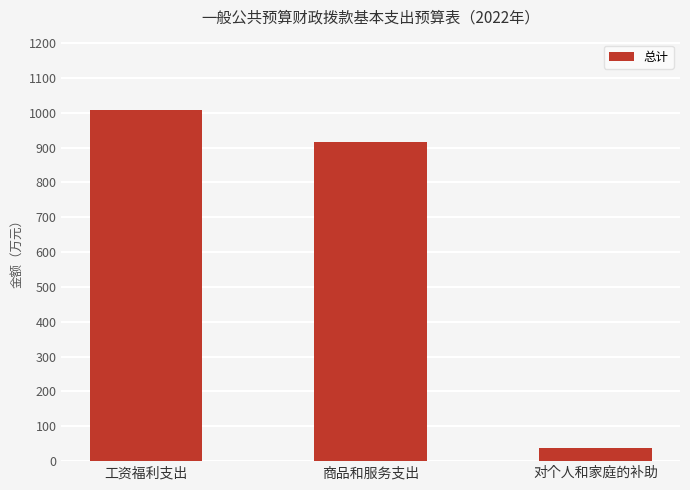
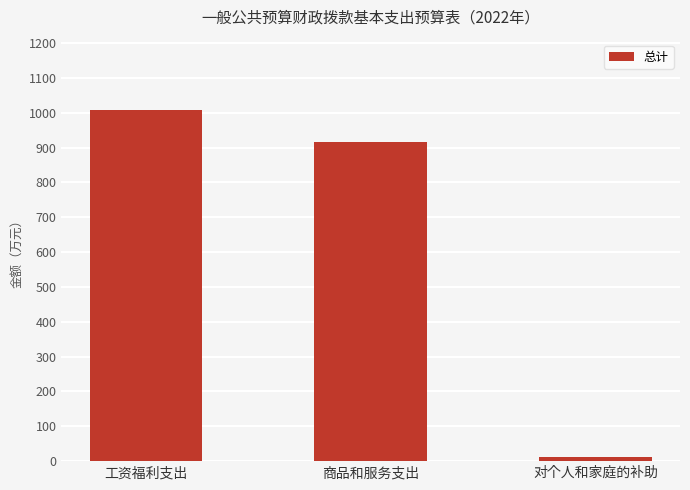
  {
    "工资福利支出": 1010,
    "商品和服务支出": 920,
-   "对个人和家庭的补助": 40
+   "对个人和家庭的补助": 10
  }
